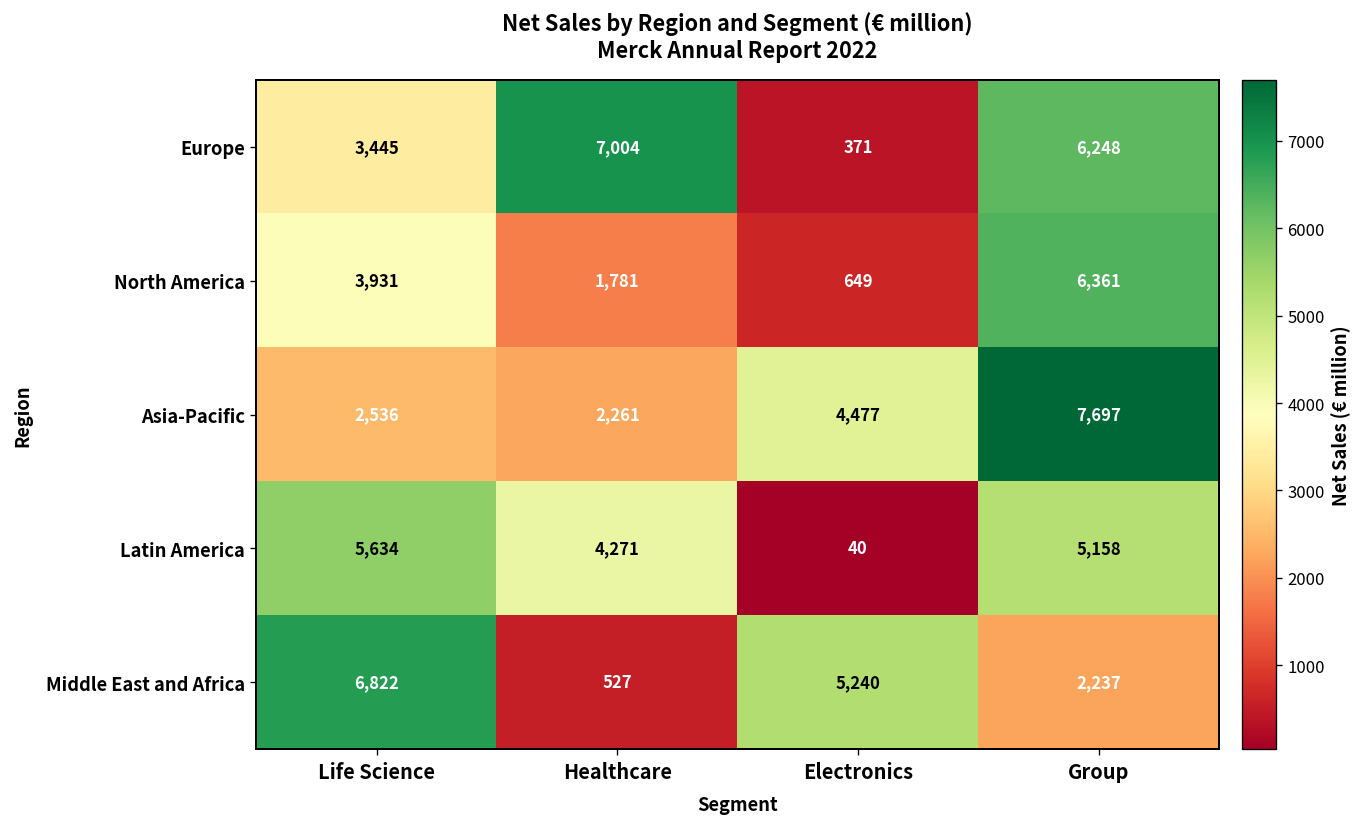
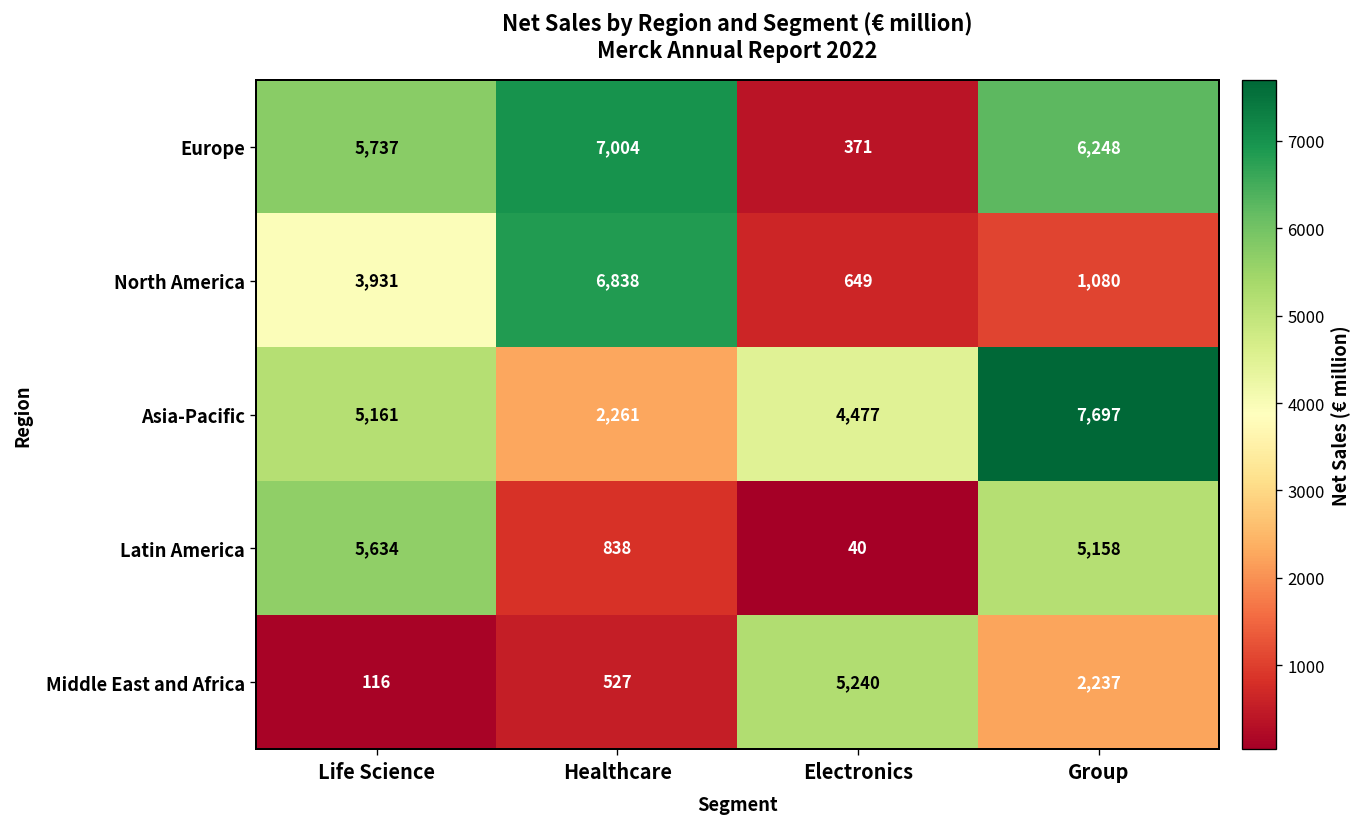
  {
    "Europe": {
-     "Life Science": "3,445",
+     "Life Science": "5,737",
      "Healthcare": "7,004",
      "Electronics": "371",
      "Group": "6,248"
    },
    "North America": {
      "Life Science": "3,931",
-     "Healthcare": "1,781",
+     "Healthcare": "6,838",
      "Electronics": "649",
-     "Group": "6,361"
+     "Group": "1,080"
    },
    "Asia-Pacific": {
-     "Life Science": "2,536",
+     "Life Science": "5,161",
      "Healthcare": "2,261",
      "Electronics": "4,477",
      "Group": "7,697"
    },
    "Latin America": {
      "Life Science": "5,634",
-     "Healthcare": "4,271",
+     "Healthcare": "838",
      "Electronics": "40",
      "Group": "5,158"
    },
    "Middle East and Africa": {
-     "Life Science": "6,822",
+     "Life Science": "116",
      "Healthcare": "527",
      "Electronics": "5,240",
      "Group": "2,237"
    }
  }
